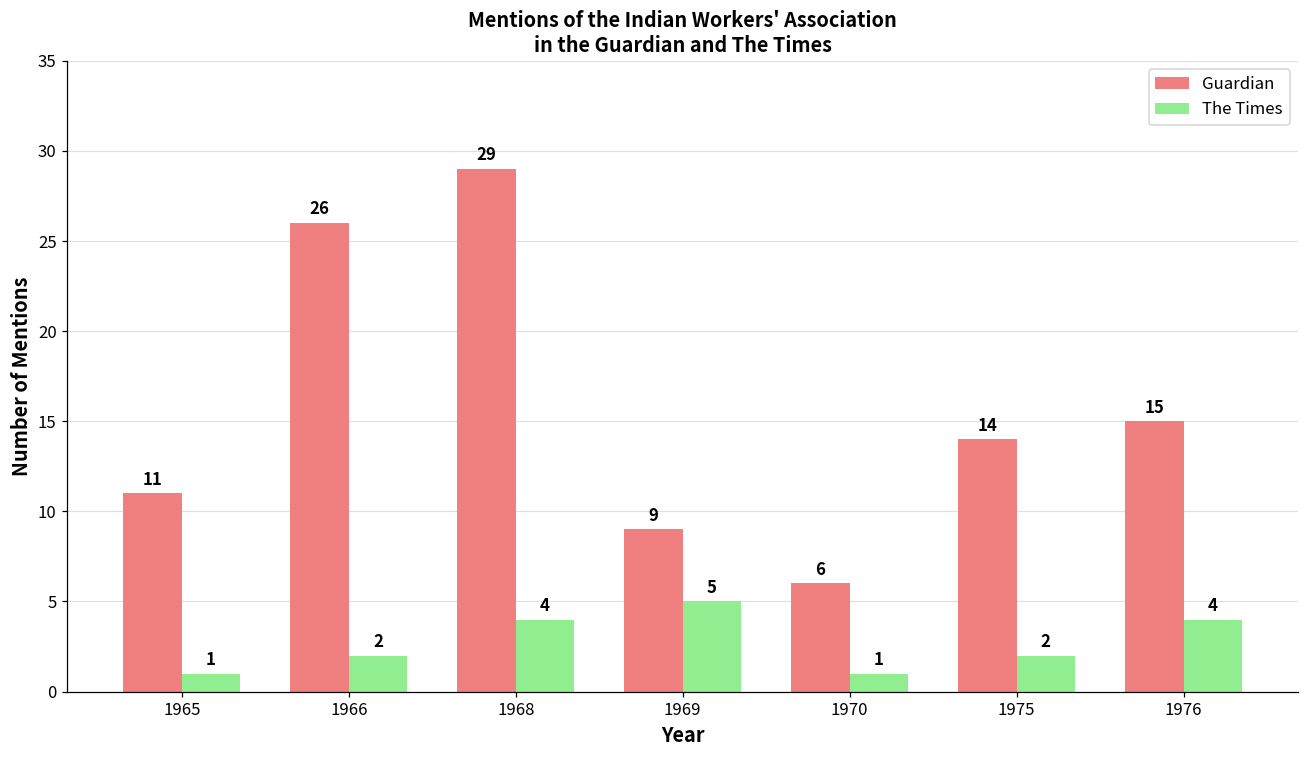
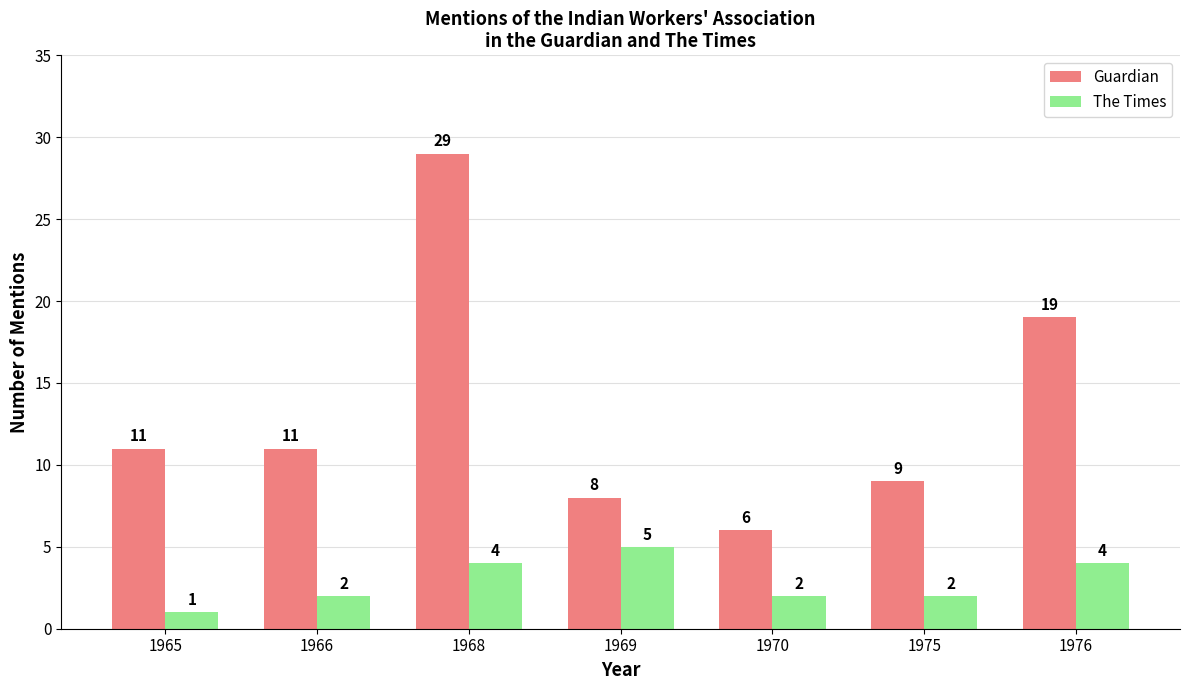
  {
    "Guardian": {
      "1965": 11,
-     "1966": 26,
+     "1966": 11,
      "1968": 29,
-     "1969": 9,
+     "1969": 8,
      "1970": 6,
-     "1975": 14,
-     "1976": 15
+     "1975": 9,
+     "1976": 19
    },
    "The Times": {
      "1965": 1,
      "1966": 2,
      "1968": 4,
      "1969": 5,
-     "1970": 1,
+     "1970": 2,
      "1975": 2,
      "1976": 4
    }
  }
